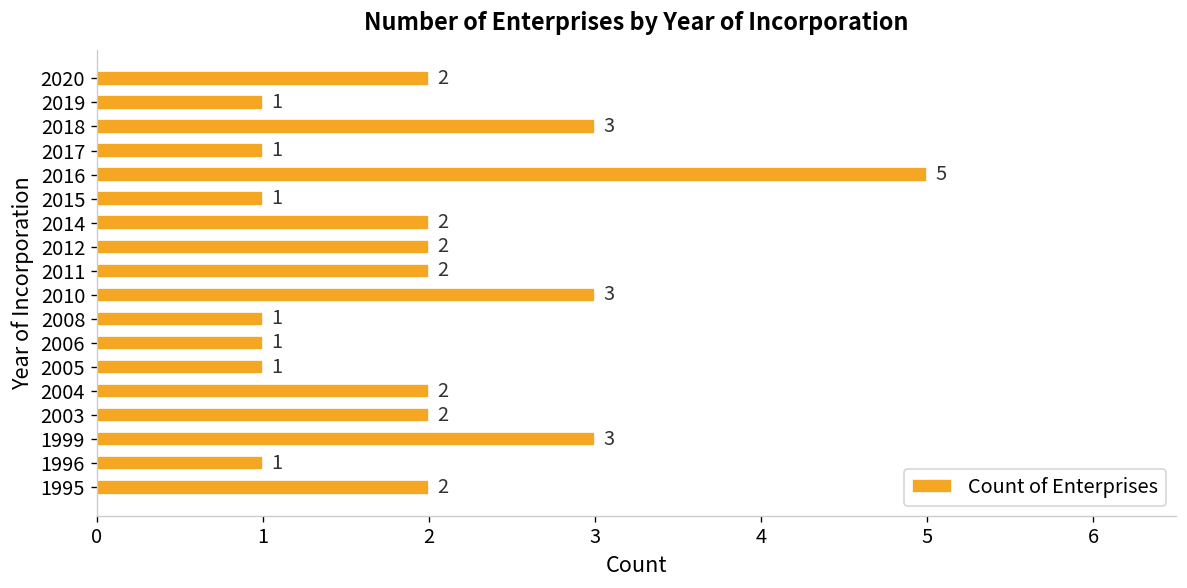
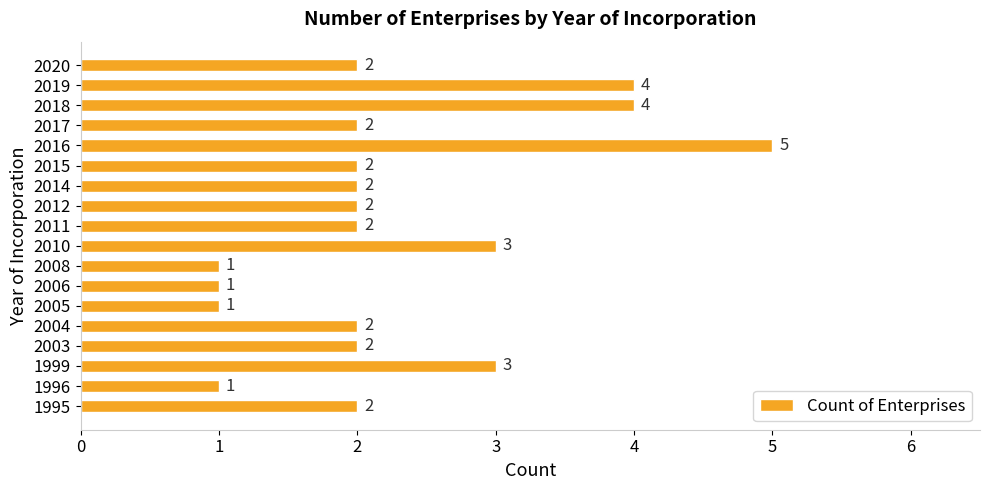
  {
    "2020": 2,
-   "2019": 1,
-   "2018": 3,
-   "2017": 1,
+   "2019": 4,
+   "2018": 4,
+   "2017": 2,
    "2016": 5,
-   "2015": 1,
+   "2015": 2,
    "2014": 2,
    "2012": 2,
    "2011": 2,
    "2010": 3,
    "2008": 1,
    "2006": 1,
    "2005": 1,
    "2004": 2,
    "2003": 2,
    "1999": 3,
    "1996": 1,
    "1995": 2
  }
